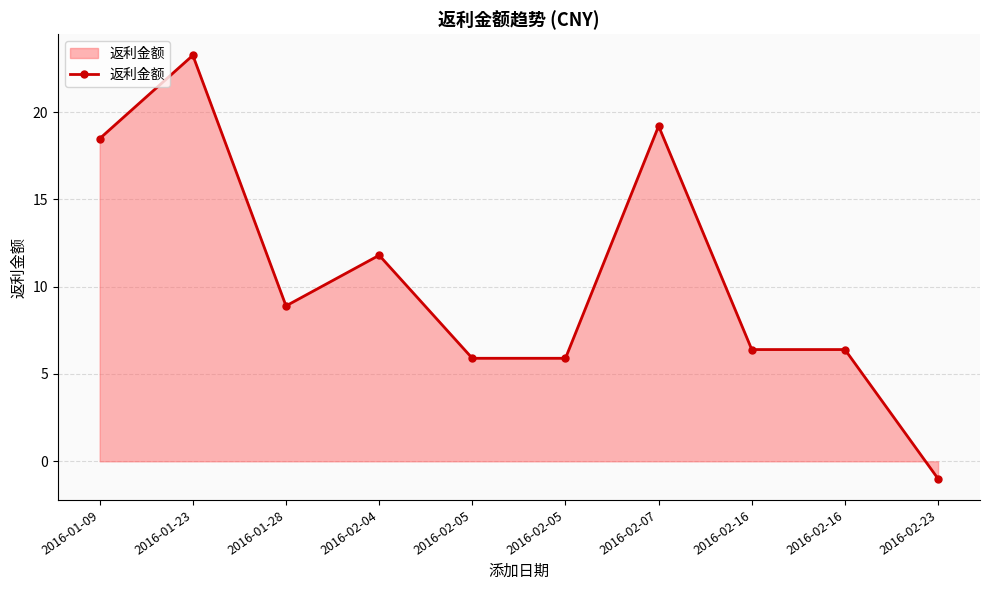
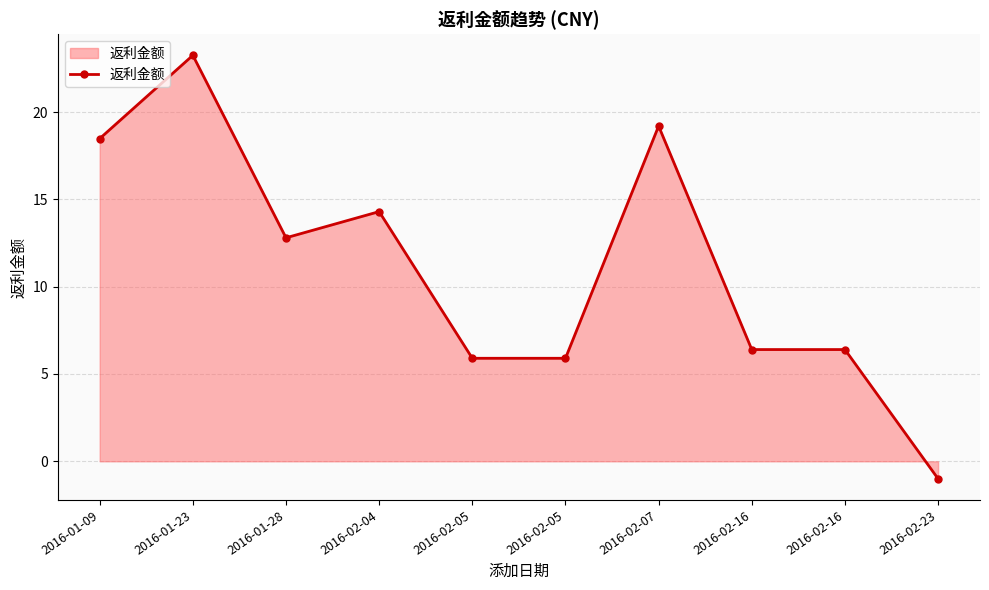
  {
    "返利金额": {
-     "2016-01-28": 8.9,
-     "2016-02-04": 11.8
+     "2016-01-28": 12.8,
+     "2016-02-04": 14.3
    }
  }
